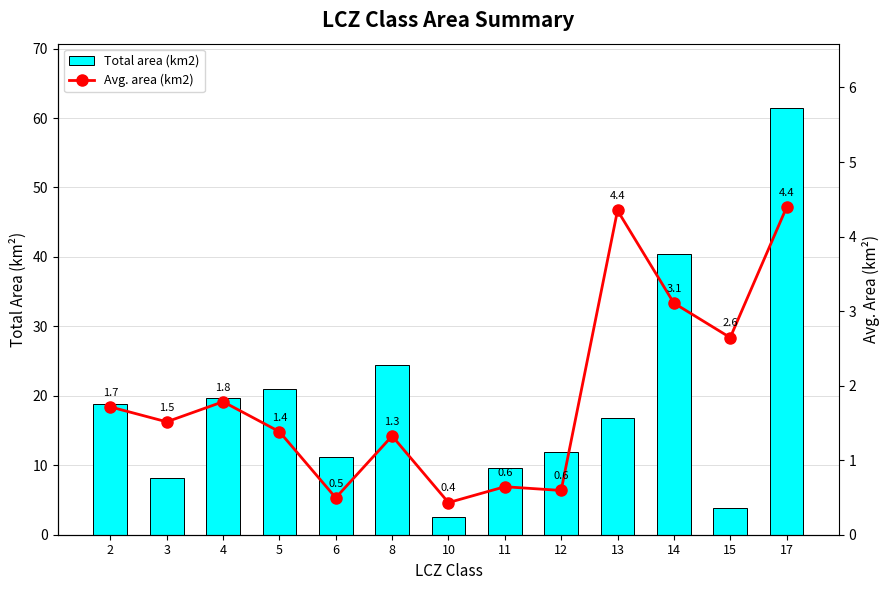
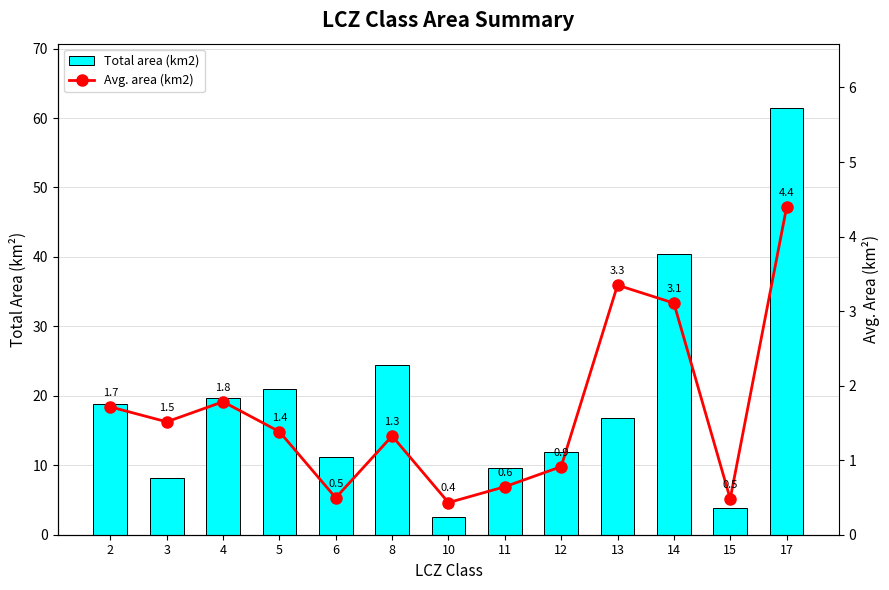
  {
    "Avg. area (km2)": {
      "2": 1.7,
      "3": 1.5,
      "4": 1.8,
      "5": 1.4,
      "6": 0.5,
      "8": 1.3,
      "10": 0.4,
      "11": 0.6,
-     "12": 0.6,
-     "13": 4.4,
+     "12": 0.9,
+     "13": 3.3,
      "14": 3.1,
-     "15": 2.6,
+     "15": 0.5,
      "17": 4.4
    }
  }
